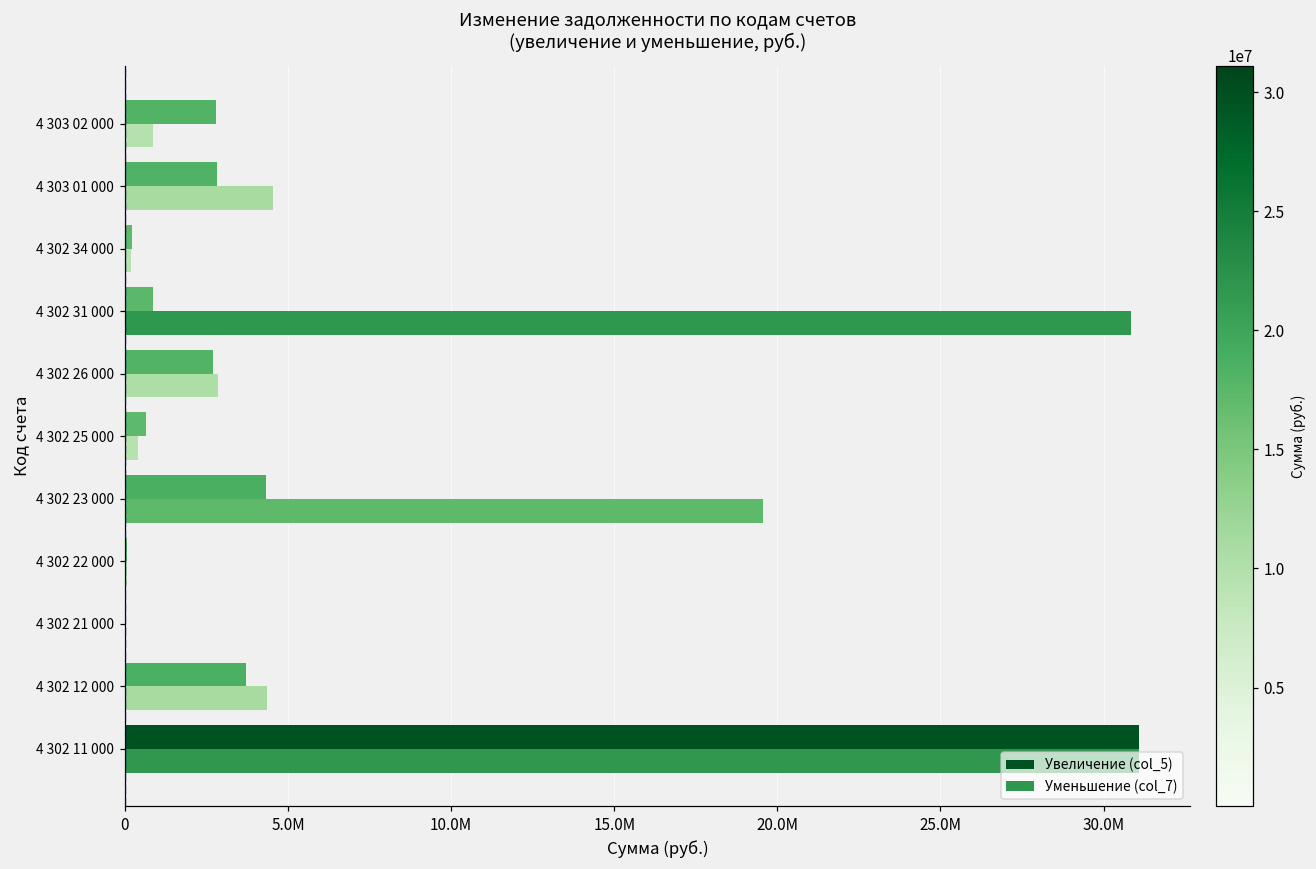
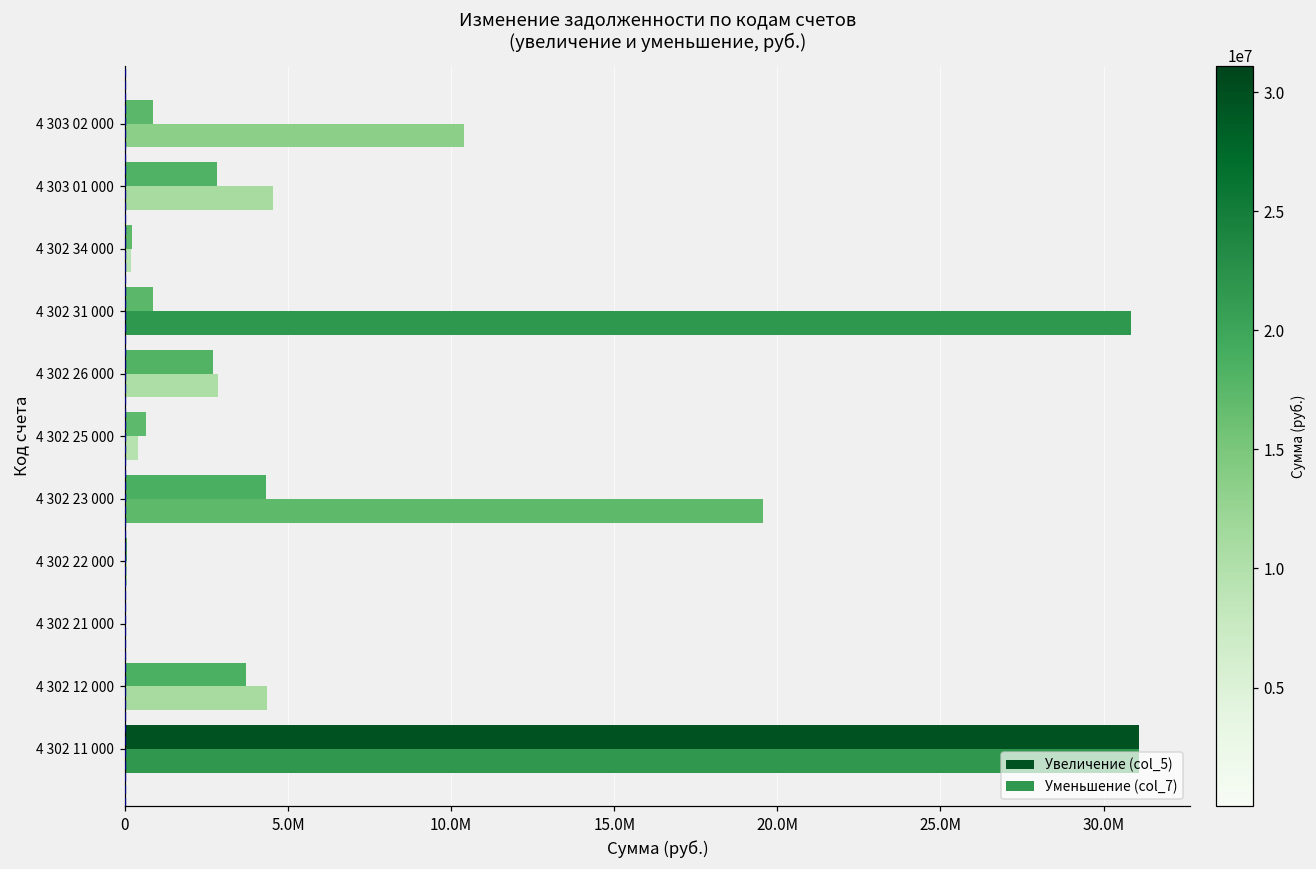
  {
    "Увеличение (col_5)": {
-     "4 303 02 000": 2800000,
+     "4 303 02 000": 900000,
      "4 303 01 000": 2800000,
      "4 302 34 000": 200000,
      "4 302 31 000": 900000,
      "4 302 26 000": 2700000,
      "4 302 25 000": 600000,
      "4 302 23 000": 4300000,
      "4 302 12 000": 3700000,
      "4 302 11 000": 31100000
    },
    "Уменьшение (col_7)": {
-     "4 303 02 000": 900000,
+     "4 303 02 000": 10400000,
      "4 303 01 000": 4500000,
      "4 302 34 000": 200000,
      "4 302 31 000": 30800000,
      "4 302 26 000": 2900000,
      "4 302 25 000": 400000,
      "4 302 23 000": 19500000,
      "4 302 12 000": 4400000
    }
  }
